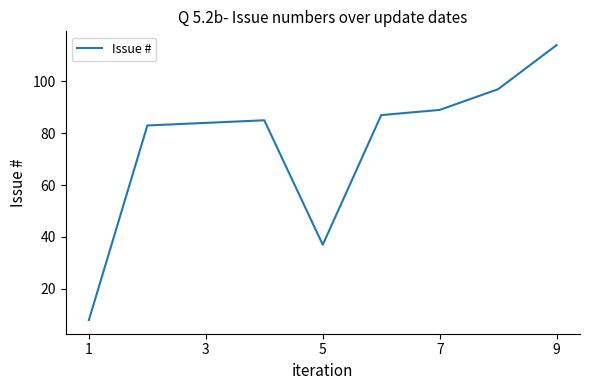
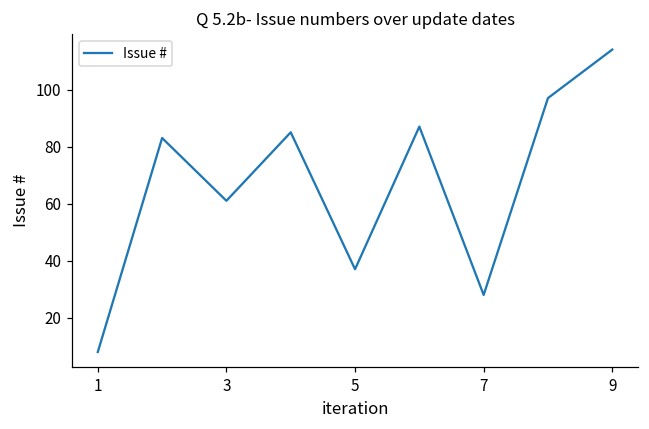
  {
    "1": 8,
-   "3": 84,
+   "3": 61,
    "5": 37,
-   "7": 89,
+   "7": 28,
    "9": 114
  }
